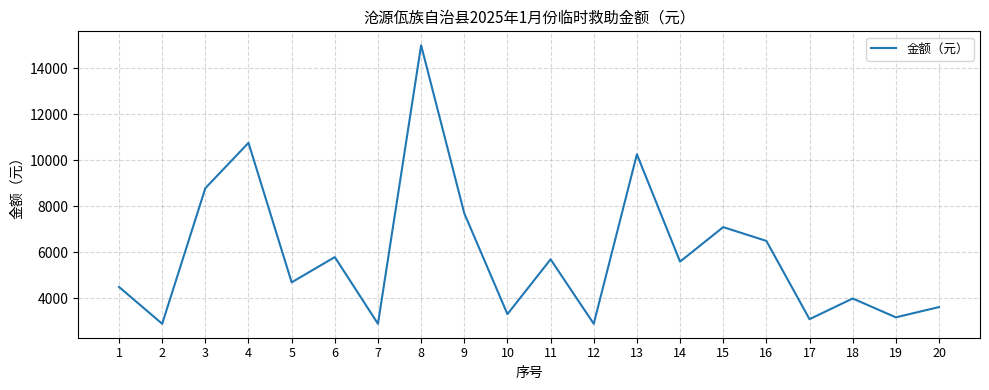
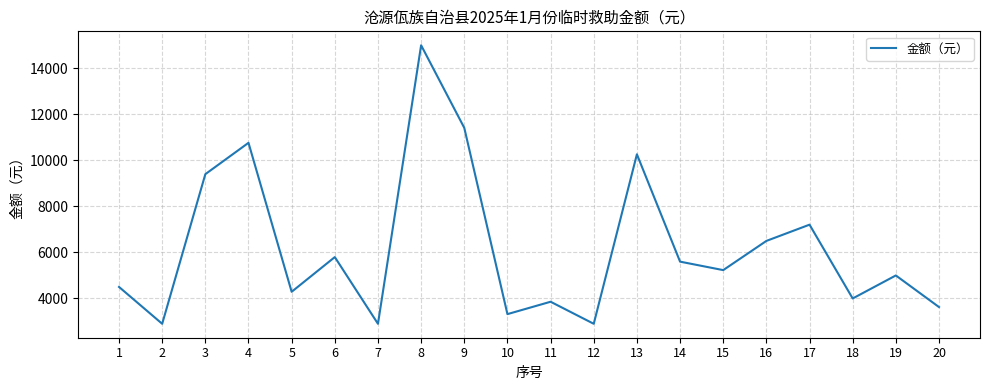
  {
    "1": 4500,
    "2": 2900,
-   "3": 8800,
+   "3": 9400,
    "4": 10800,
-   "5": 4700,
+   "5": 4300,
    "6": 5800,
    "7": 2900,
    "8": 15000,
-   "9": 7700,
+   "9": 11400,
    "10": 3300,
-   "11": 5700,
+   "11": 3900,
    "12": 2900,
    "13": 10300,
    "14": 5600,
-   "15": 7100,
+   "15": 5200,
    "16": 6500,
-   "17": 3100,
+   "17": 7200,
    "18": 4000,
-   "19": 3200,
+   "19": 5000,
    "20": 3600
  }
